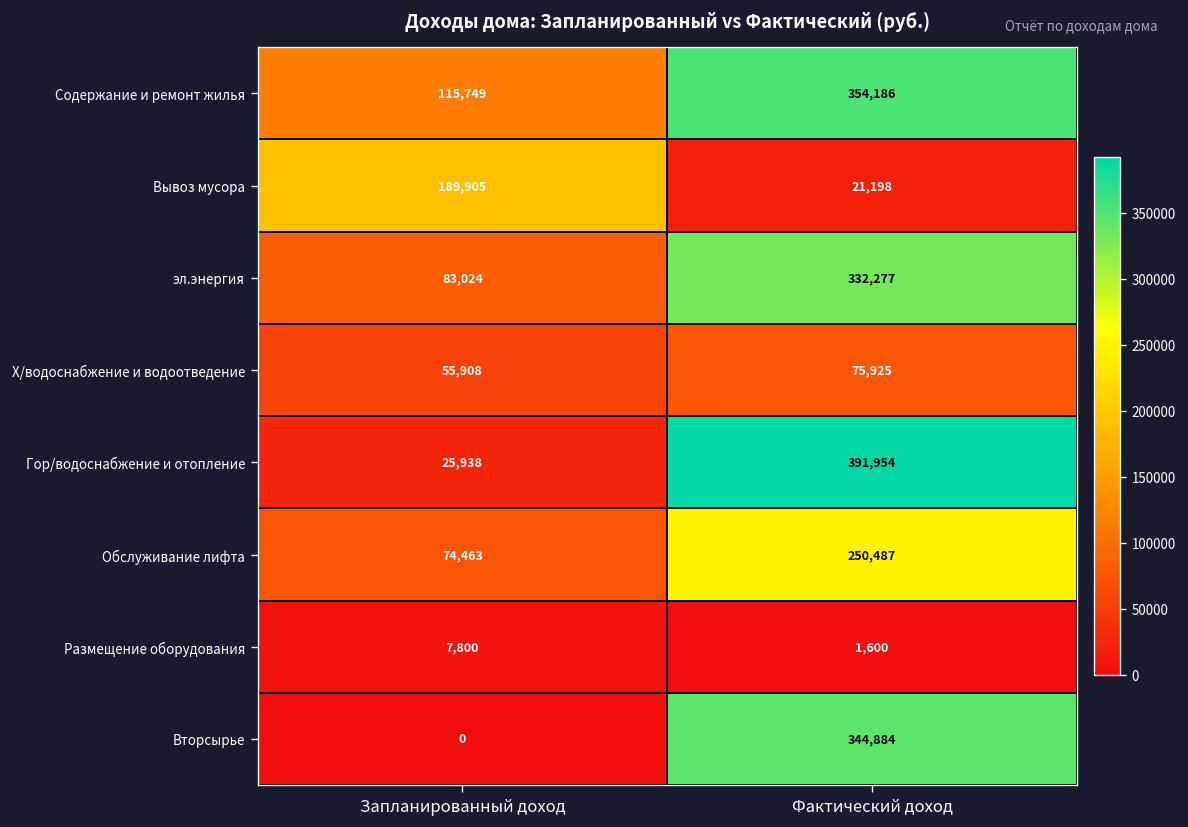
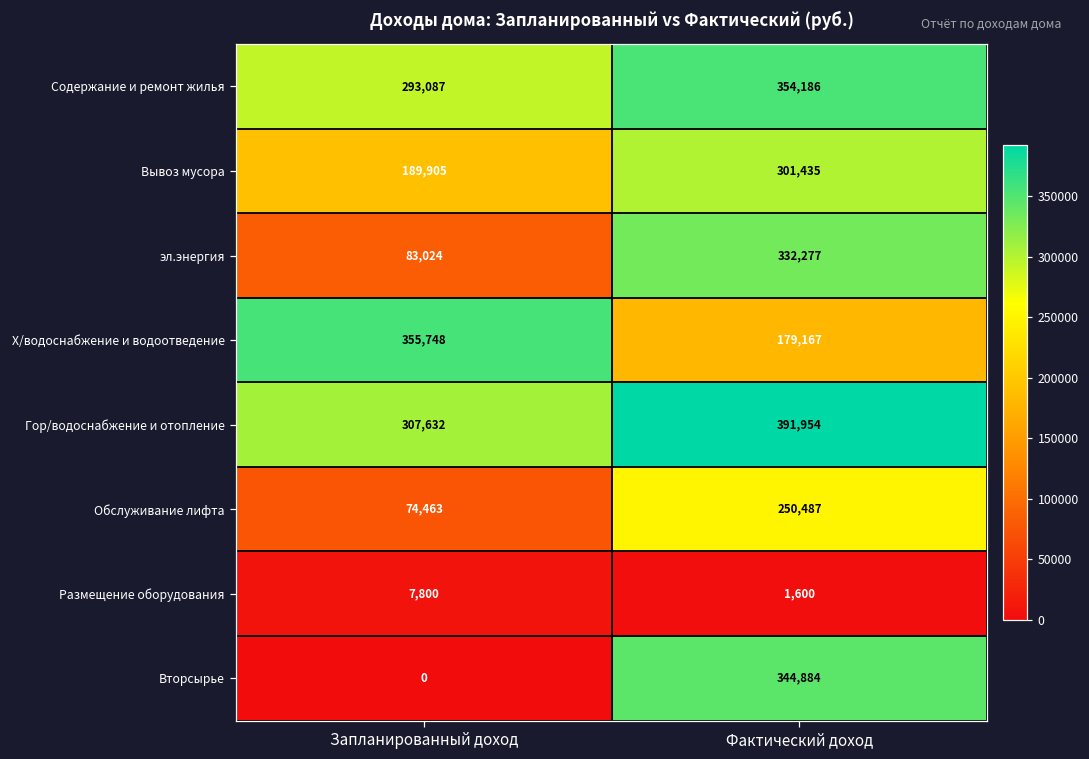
  {
    "Содержание и ремонт жилья": {
-     "Запланированный доход": "115,749",
+     "Запланированный доход": "293,087",
      "Фактический доход": "354,186"
    },
    "Вывоз мусора": {
      "Запланированный доход": "189,905",
-     "Фактический доход": "21,198"
+     "Фактический доход": "301,435"
    },
    "эл.энергия": {
      "Запланированный доход": "83,024",
      "Фактический доход": "332,277"
    },
    "Х/водоснабжение и водоотведение": {
-     "Запланированный доход": "55,908",
-     "Фактический доход": "75,925"
+     "Запланированный доход": "355,748",
+     "Фактический доход": "179,167"
    },
    "Гор/водоснабжение и отопление": {
-     "Запланированный доход": "25,938",
+     "Запланированный доход": "307,632",
      "Фактический доход": "391,954"
    },
    "Обслуживание лифта": {
      "Запланированный доход": "74,463",
      "Фактический доход": "250,487"
    },
    "Размещение оборудования": {
      "Запланированный доход": "7,800",
      "Фактический доход": "1,600"
    },
    "Вторсырье": {
      "Запланированный доход": "0",
      "Фактический доход": "344,884"
    }
  }
